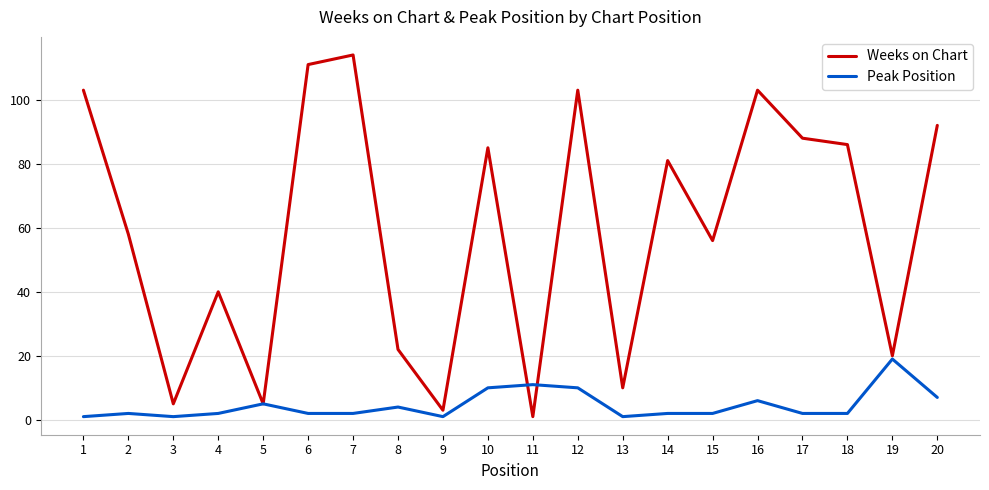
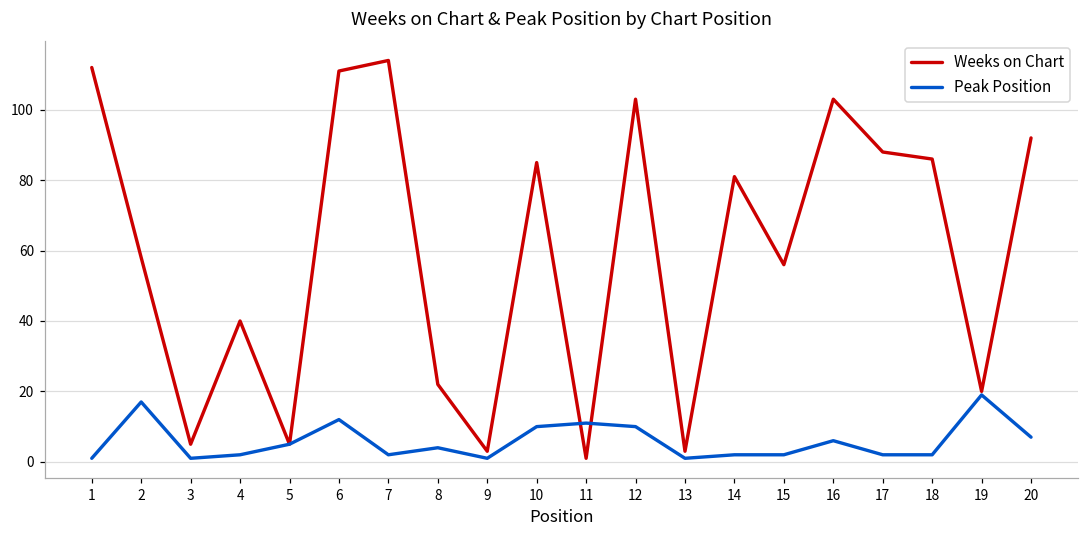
  {
    "Weeks on Chart": {
-     "1": 103,
+     "1": 112,
      "2": 58,
      "3": 5,
      "4": 40,
      "6": 111,
      "7": 114,
      "8": 22,
      "9": 3,
      "10": 85,
      "11": 1,
      "12": 103,
-     "13": 10,
+     "13": 3,
      "14": 81,
      "15": 56,
      "16": 103,
      "17": 88,
      "18": 86,
      "19": 20,
      "20": 92
    },
    "Peak Position": {
      "1": 1,
-     "2": 2,
+     "2": 17,
      "3": 1,
      "4": 2,
-     "6": 2,
+     "6": 12,
      "7": 2,
      "8": 4,
      "9": 1,
      "10": 10,
      "11": 11,
      "12": 10,
      "13": 1,
      "14": 2,
      "15": 2,
      "16": 6,
      "17": 2,
      "18": 2,
      "19": 19,
      "20": 7
    }
  }
